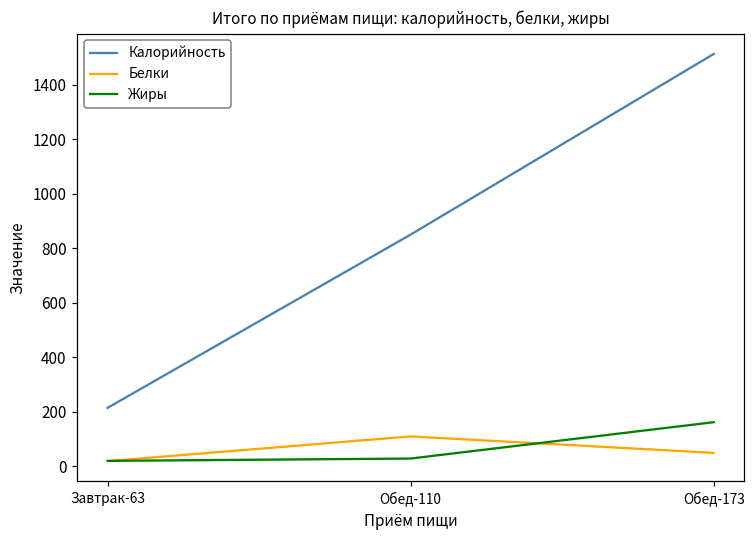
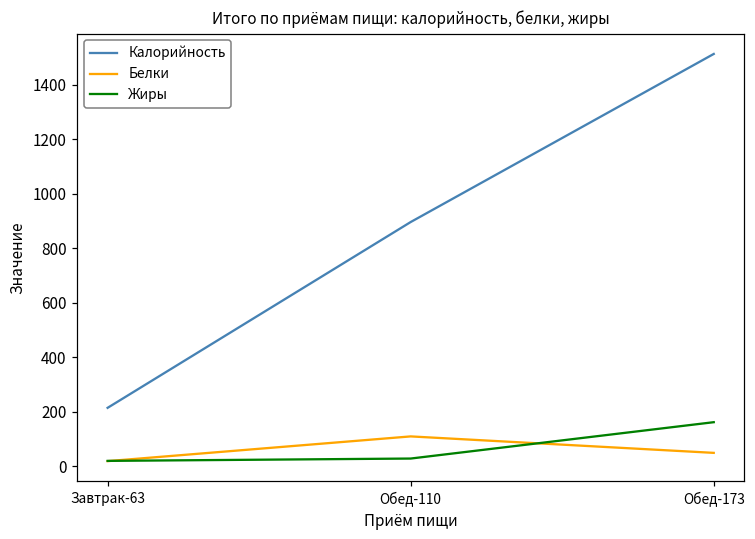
  {
    "Калорийность": {
      "Завтрак-63": 210,
-     "Обед-110": 850,
+     "Обед-110": 900,
      "Обед-173": 1510
    },
    "Белки": {
      "Обед-110": 110,
      "Обед-173": 50
    },
    "Жиры": {
      "Обед-110": 30,
      "Обед-173": 160
    }
  }
